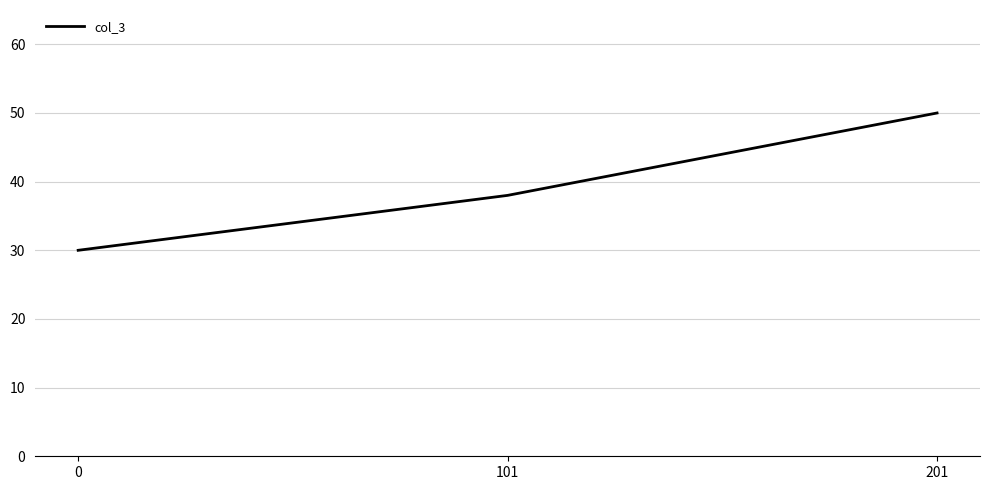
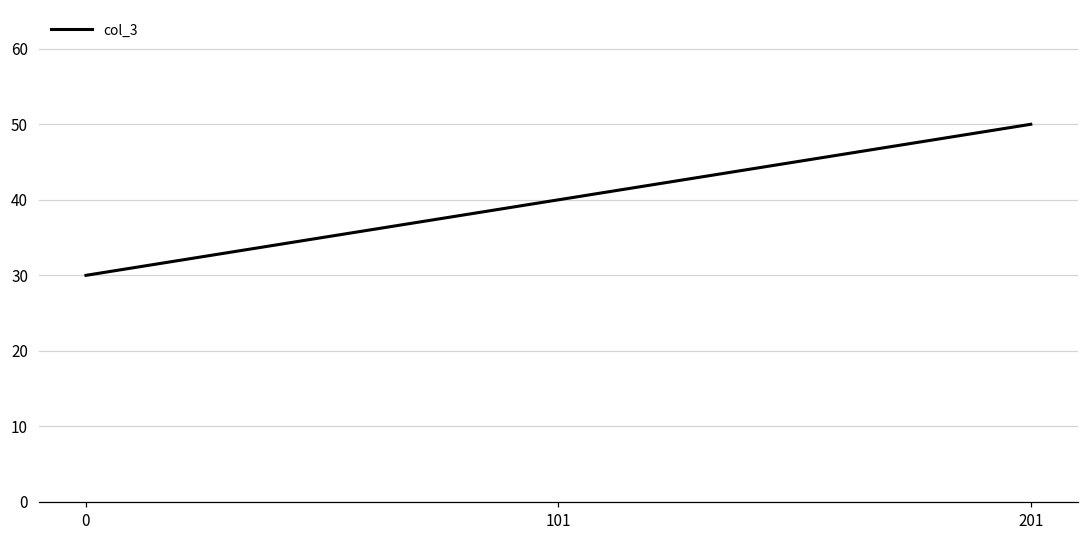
  {
    "0": 30,
-   "101": 38,
+   "101": 40,
    "201": 50
  }
